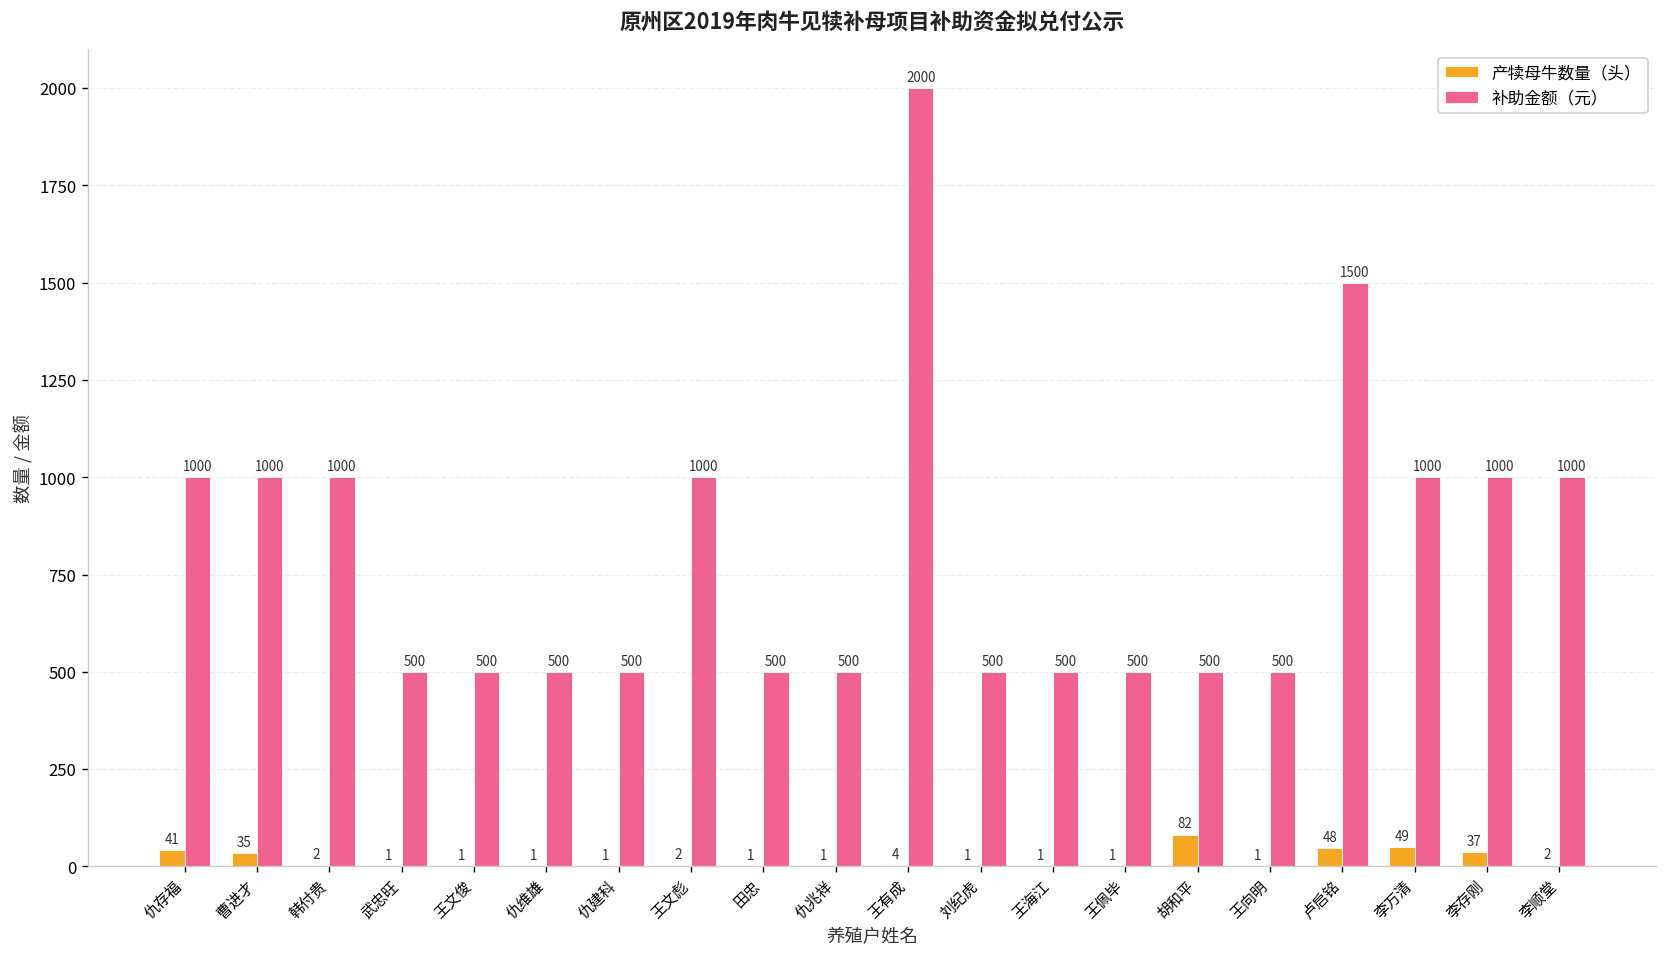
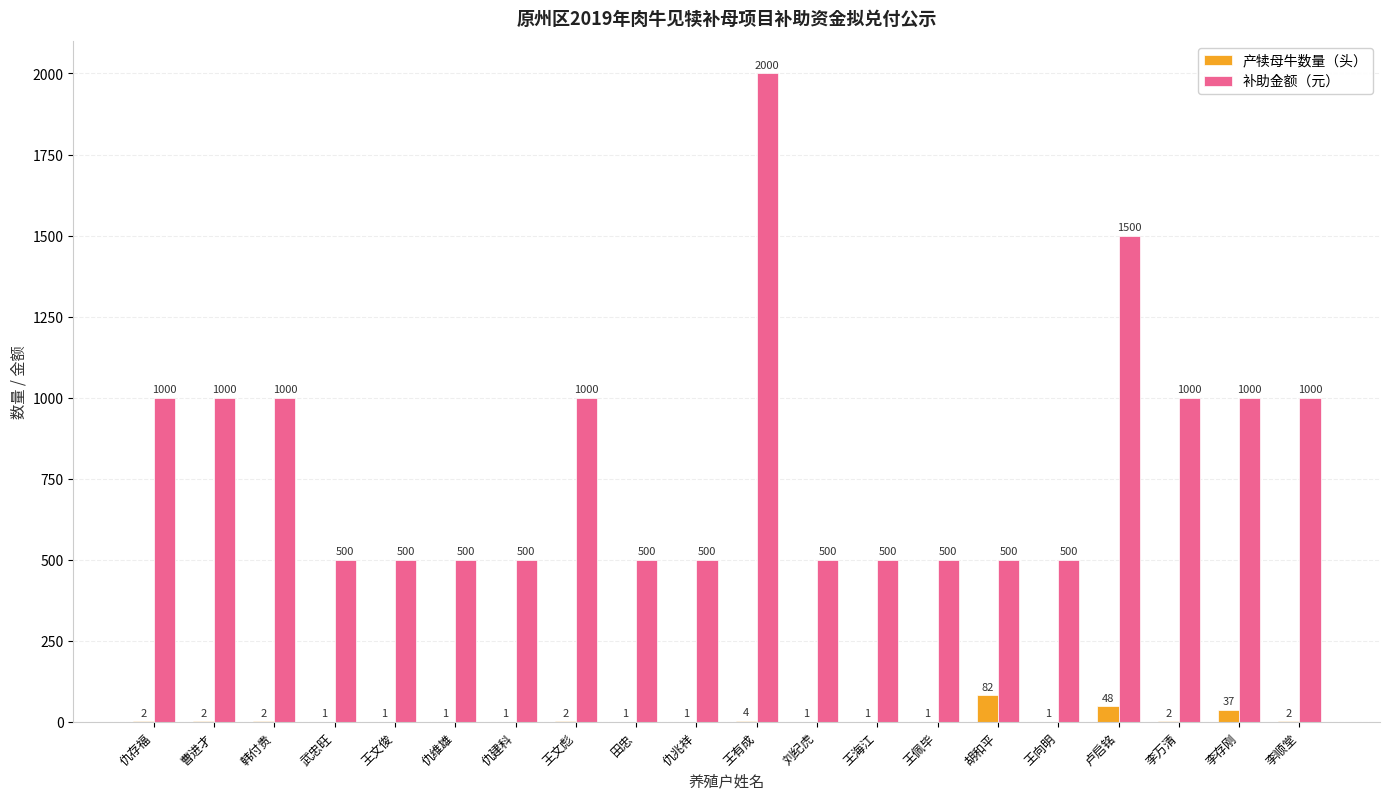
  {
    "产犊母牛数量（头）": {
-     "仇存福": 41,
-     "曹进才": 35,
+     "仇存福": 2,
+     "曹进才": 2,
      "韩付贵": 2,
      "武忠旺": 1,
      "王文俊": 1,
      "仇维雄": 1,
      "仇建科": 1,
      "王文彪": 2,
      "田忠": 1,
      "仇兆祥": 1,
      "王有成": 4,
      "刘纪虎": 1,
      "王海江": 1,
      "王佩毕": 1,
      "胡和平": 82,
      "王向明": 1,
      "卢启铭": 48,
-     "李万清": 49,
+     "李万清": 2,
      "李存刚": 37,
      "李顺堂": 2
    },
    "补助金额（元）": {
      "仇存福": 1000,
      "曹进才": 1000,
      "韩付贵": 1000,
      "武忠旺": 500,
      "王文俊": 500,
      "仇维雄": 500,
      "仇建科": 500,
      "王文彪": 1000,
      "田忠": 500,
      "仇兆祥": 500,
      "王有成": 2000,
      "刘纪虎": 500,
      "王海江": 500,
      "王佩毕": 500,
      "胡和平": 500,
      "王向明": 500,
      "卢启铭": 1500,
      "李万清": 1000,
      "李存刚": 1000,
      "李顺堂": 1000
    }
  }
